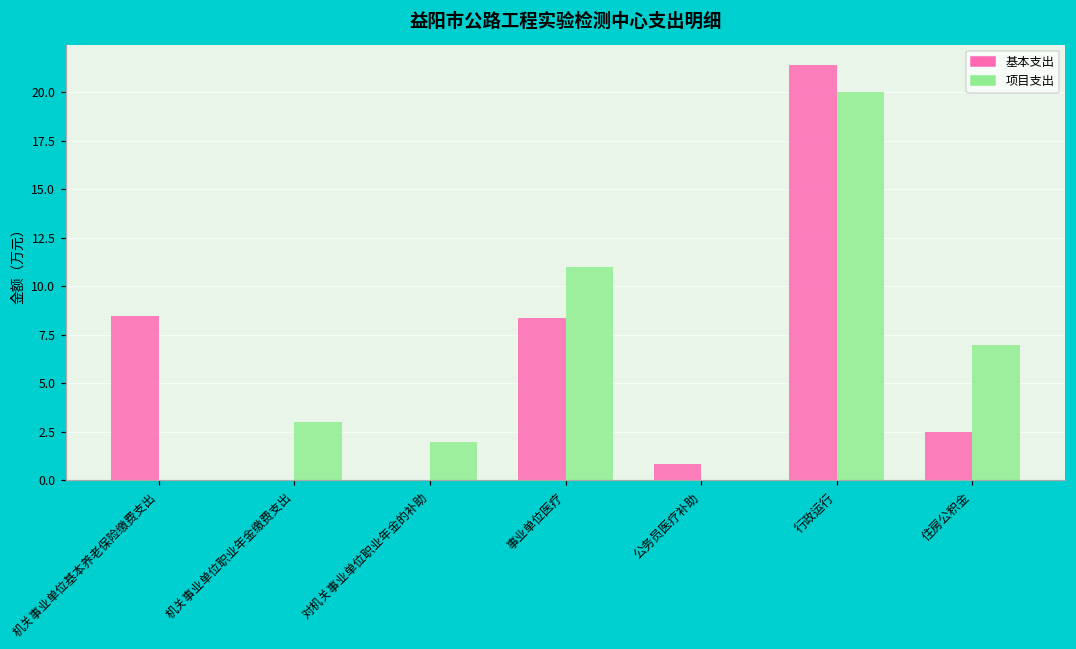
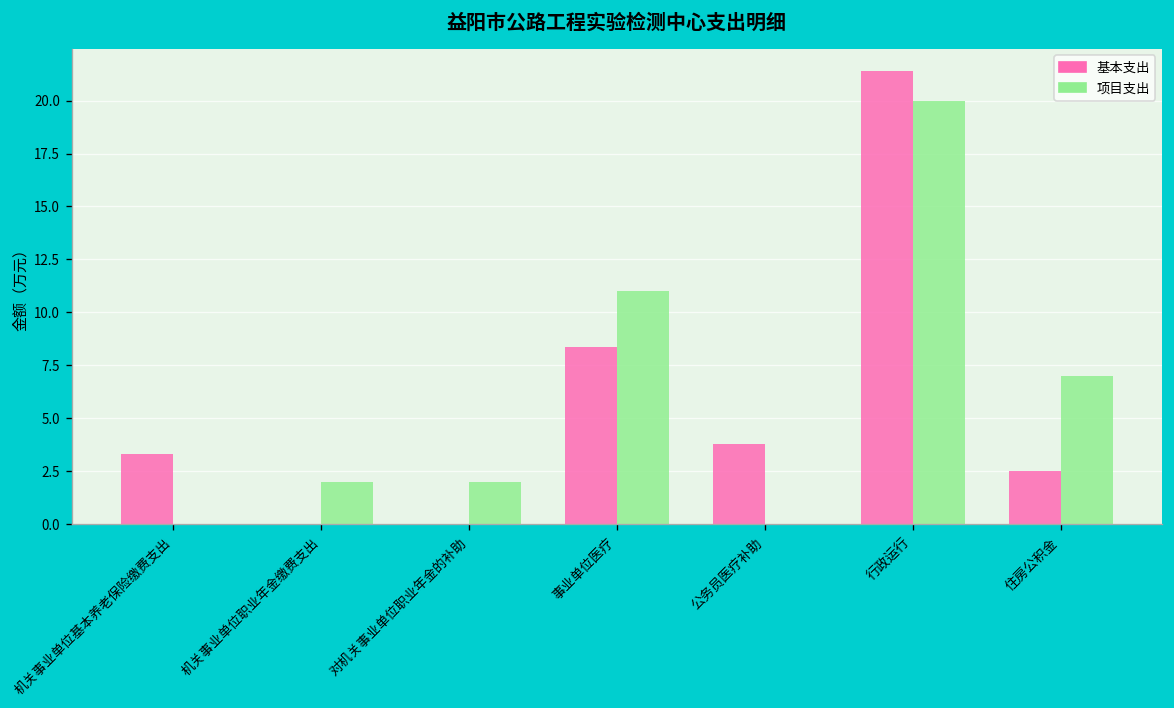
  {
    "基本支出": {
-     "机关事业单位基本养老保险缴费支出": 8.5,
+     "机关事业单位基本养老保险缴费支出": 3.3,
      "机关事业单位职业年金缴费支出": 0.0,
      "对机关事业单位职业年金的补助": 0.0,
      "事业单位医疗": 8.4,
-     "公务员医疗补助": 0.8,
+     "公务员医疗补助": 3.8,
      "行政运行": 21.4,
      "住房公积金": 2.5
    },
    "项目支出": {
      "机关事业单位基本养老保险缴费支出": 0,
-     "机关事业单位职业年金缴费支出": 3,
+     "机关事业单位职业年金缴费支出": 2,
      "对机关事业单位职业年金的补助": 2,
      "事业单位医疗": 11,
      "公务员医疗补助": 0,
      "行政运行": 20,
      "住房公积金": 7
    }
  }
